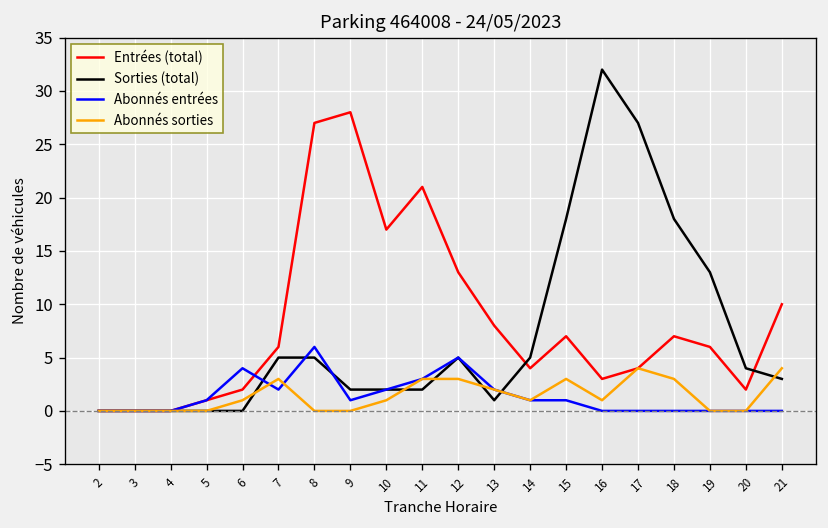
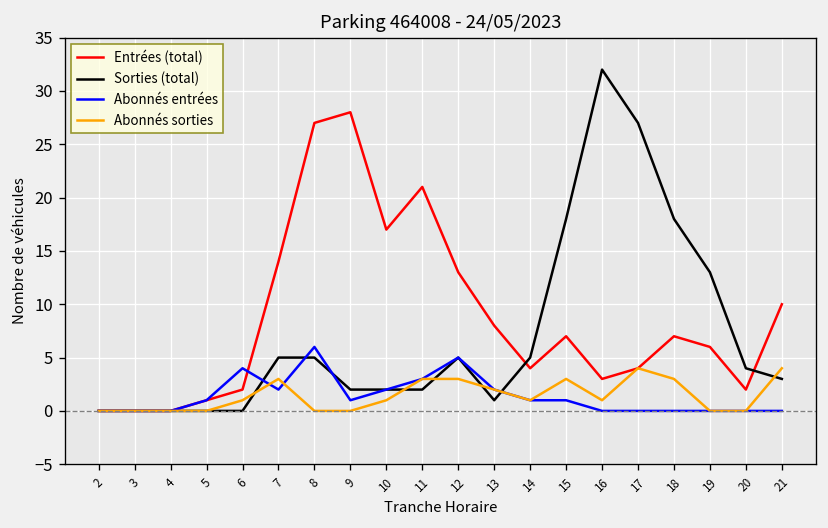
  {
    "Entrées (total)": {
      "6": 2,
-     "7": 6,
+     "7": 14,
      "8": 27,
      "9": 28,
      "10": 17,
      "11": 21,
      "12": 13,
      "13": 8,
      "14": 4,
      "15": 7,
      "16": 3,
      "18": 7,
      "19": 6,
      "20": 2,
      "21": 10
    },
    "Sorties (total)": {
      "6": 0,
      "7": 5,
      "8": 5,
      "9": 2,
      "11": 2,
      "13": 1,
      "14": 5,
      "15": 18,
      "16": 32,
      "17": 27,
      "18": 18,
      "19": 13,
      "20": 4,
      "21": 3
    },
    "Abonnés entrées": {
      "6": 4,
      "7": 2,
      "8": 6,
      "9": 1,
      "15": 1,
      "16": 0,
      "17": 0,
      "18": 0,
      "21": 0
    },
    "Abonnés sorties": {
      "6": 1,
      "7": 3,
      "8": 0,
      "9": 0,
      "10": 1,
      "12": 3,
      "15": 3,
      "16": 1,
      "18": 3,
      "21": 4
    }
  }
